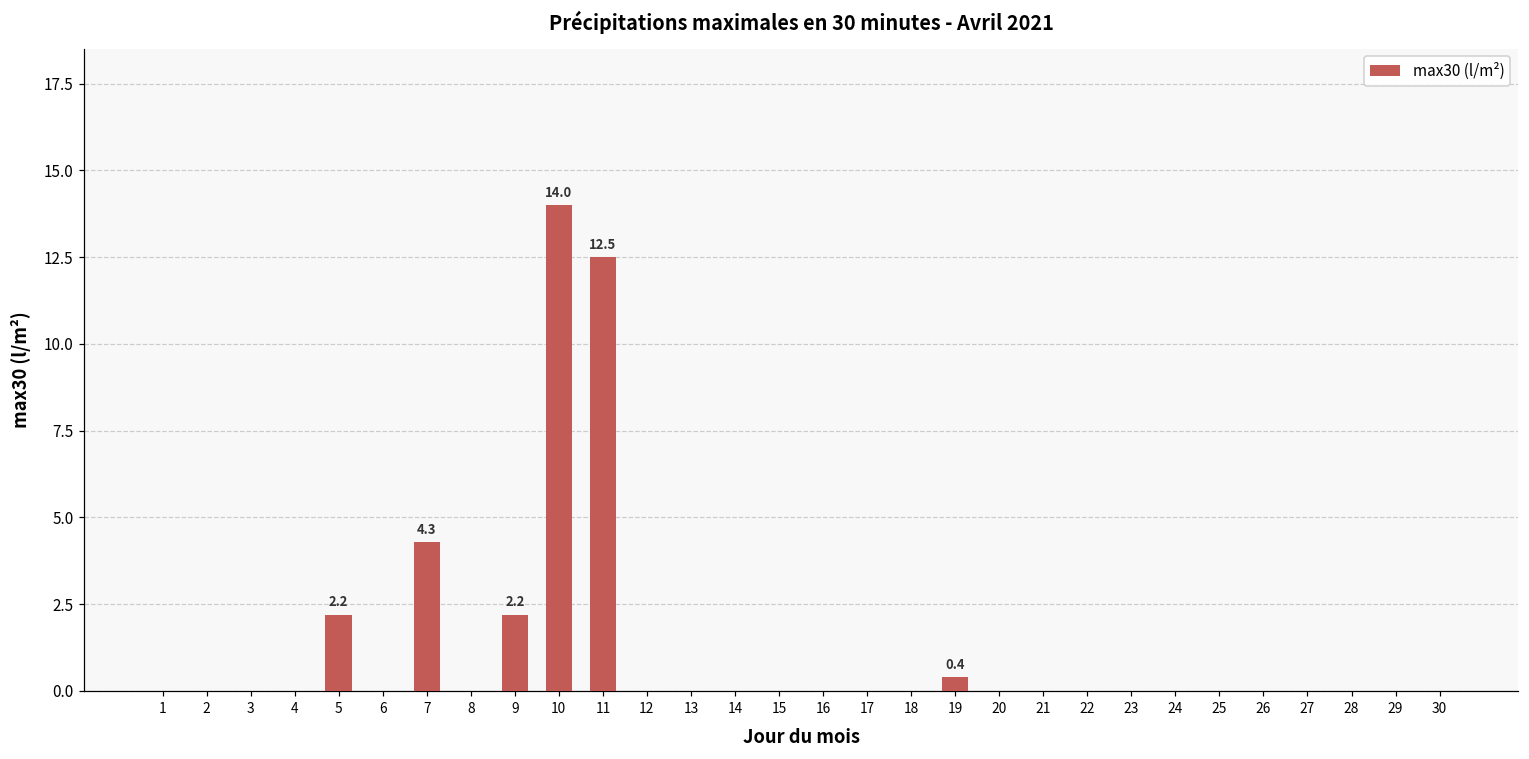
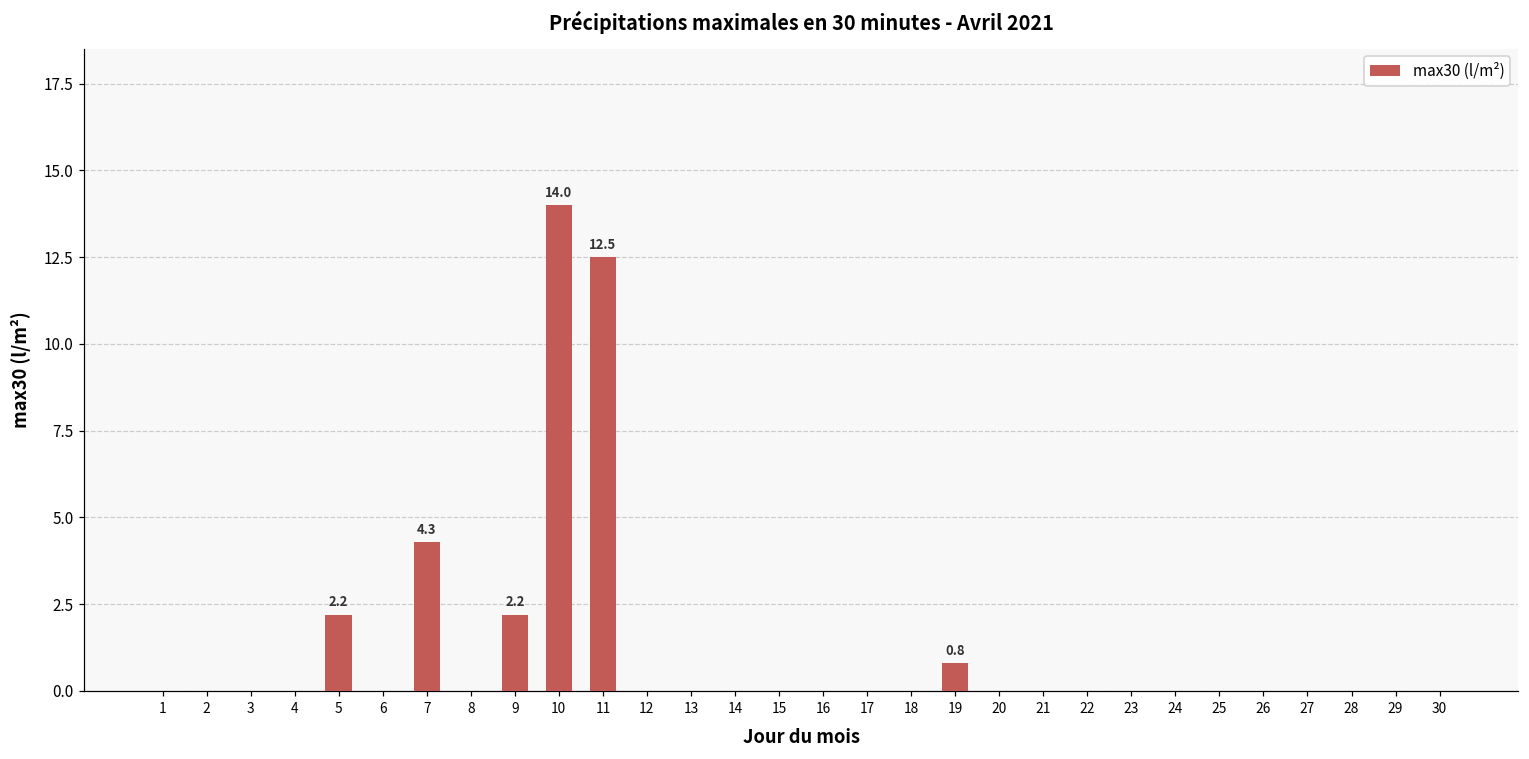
  {
    "5": 2.2,
    "7": 4.3,
    "9": 2.2,
    "10": 14.0,
    "11": 12.5,
-   "19": 0.4
+   "19": 0.8
  }
